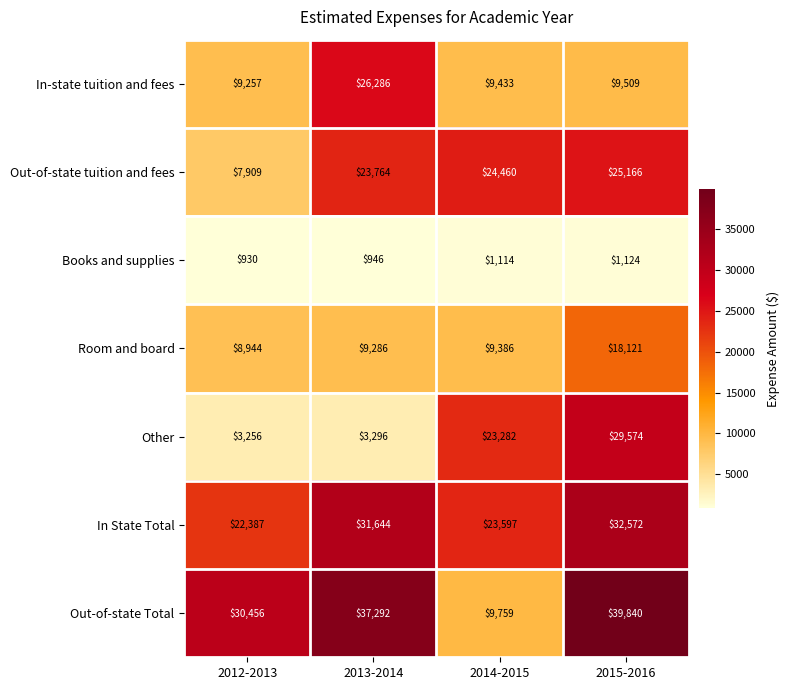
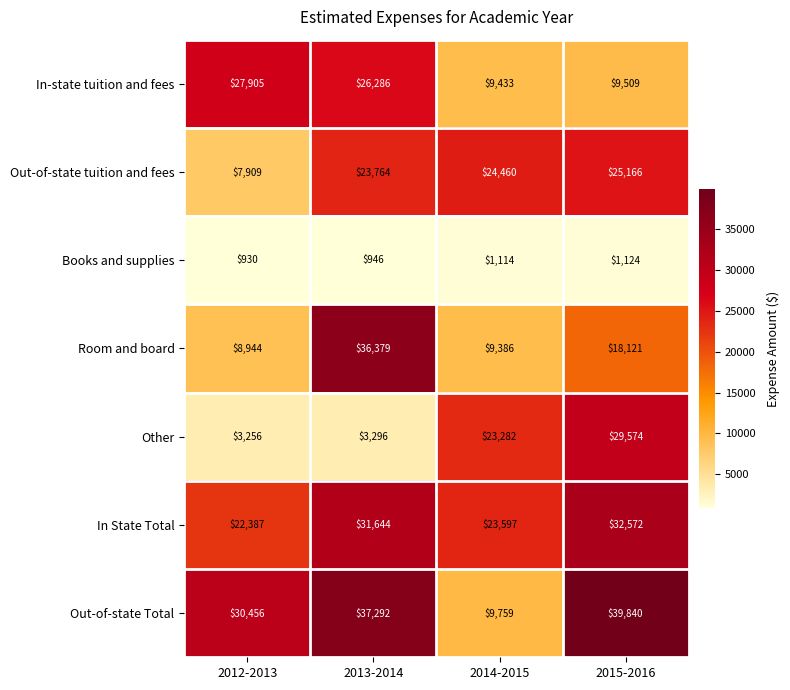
  {
    "In-state tuition and fees": {
-     "2012-2013": "$9,257",
+     "2012-2013": "$27,905",
      "2013-2014": "$26,286",
      "2014-2015": "$9,433",
      "2015-2016": "$9,509"
    },
    "Out-of-state tuition and fees": {
      "2012-2013": "$7,909",
      "2013-2014": "$23,764",
      "2014-2015": "$24,460",
      "2015-2016": "$25,166"
    },
    "Books and supplies": {
      "2012-2013": "$930",
      "2013-2014": "$946",
      "2014-2015": "$1,114",
      "2015-2016": "$1,124"
    },
    "Room and board": {
      "2012-2013": "$8,944",
-     "2013-2014": "$9,286",
+     "2013-2014": "$36,379",
      "2014-2015": "$9,386",
      "2015-2016": "$18,121"
    },
    "Other": {
      "2012-2013": "$3,256",
      "2013-2014": "$3,296",
      "2014-2015": "$23,282",
      "2015-2016": "$29,574"
    },
    "In State Total": {
      "2012-2013": "$22,387",
      "2013-2014": "$31,644",
      "2014-2015": "$23,597",
      "2015-2016": "$32,572"
    },
    "Out-of-state Total": {
      "2012-2013": "$30,456",
      "2013-2014": "$37,292",
      "2014-2015": "$9,759",
      "2015-2016": "$39,840"
    }
  }
